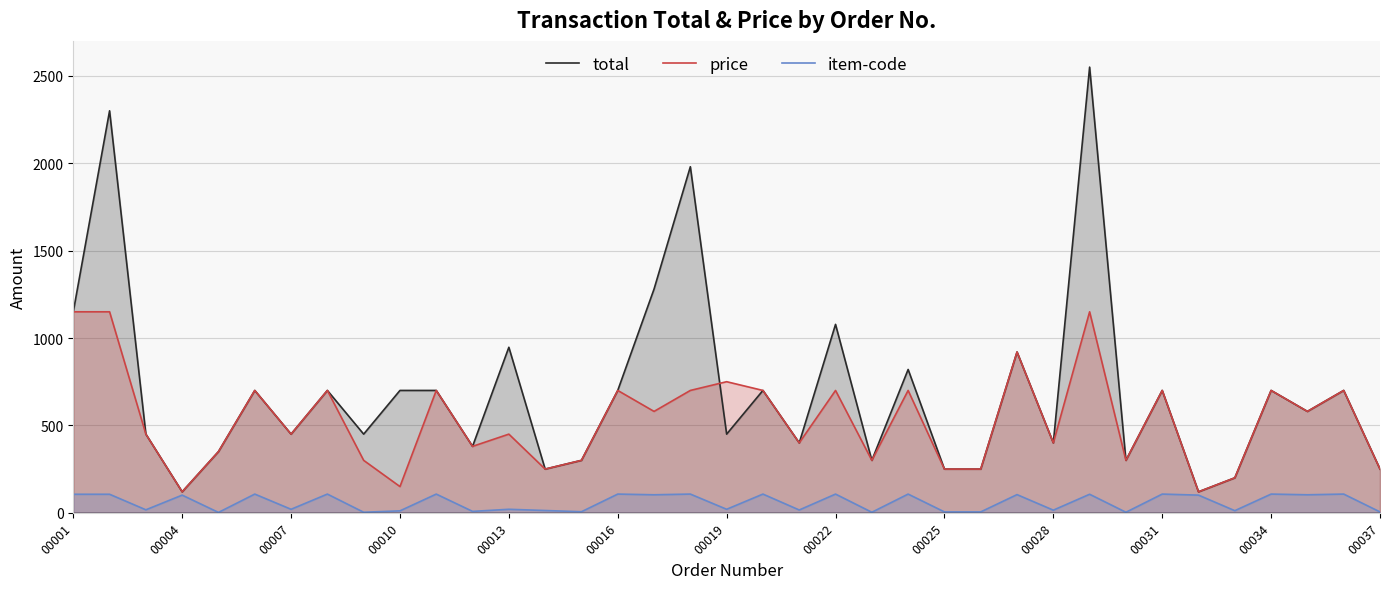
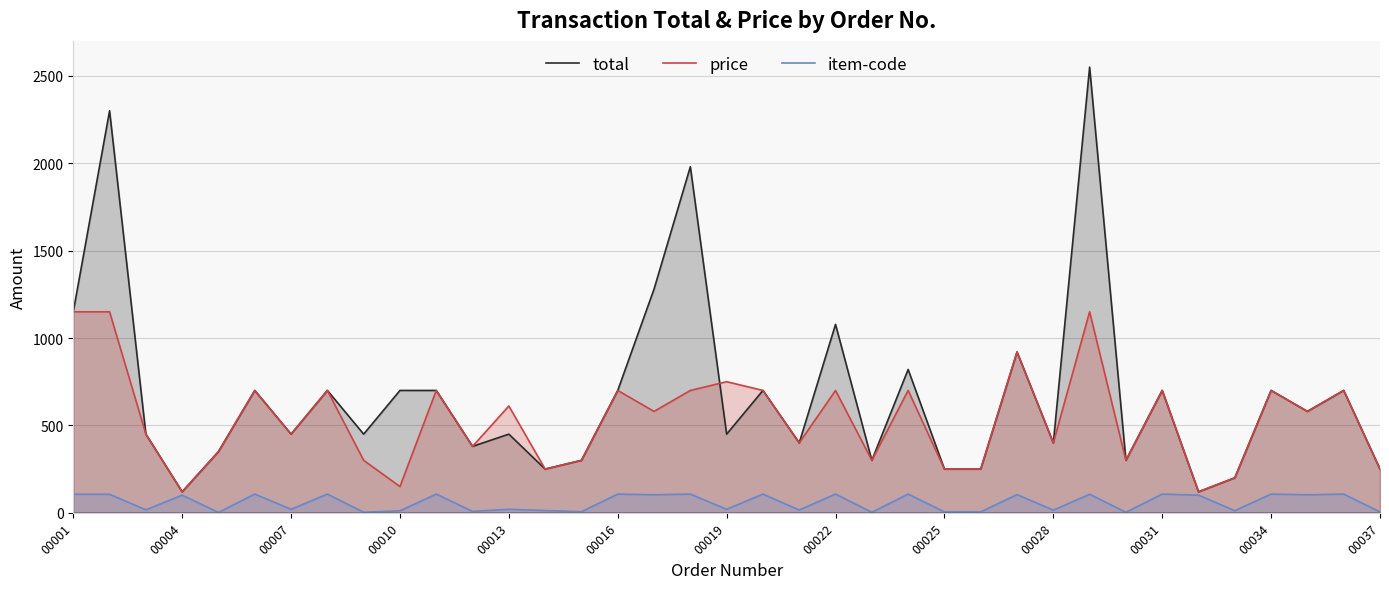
  {
    "total": {
      "00010": 700,
-     "00013": 950,
+     "00013": 450,
      "00019": 450,
      "00022": 1080
    },
    "price": {
      "00010": 150,
-     "00013": 450,
+     "00013": 610,
      "00019": 750,
      "00022": 700
    },
    "item-code": {
      "00001": 110,
      "00004": 100,
      "00007": 20,
      "00010": 10,
      "00013": 20,
      "00016": 110,
      "00019": 20,
      "00022": 110,
      "00025": 10,
      "00028": 20,
      "00031": 110,
      "00034": 110,
      "00037": 10
    }
  }
